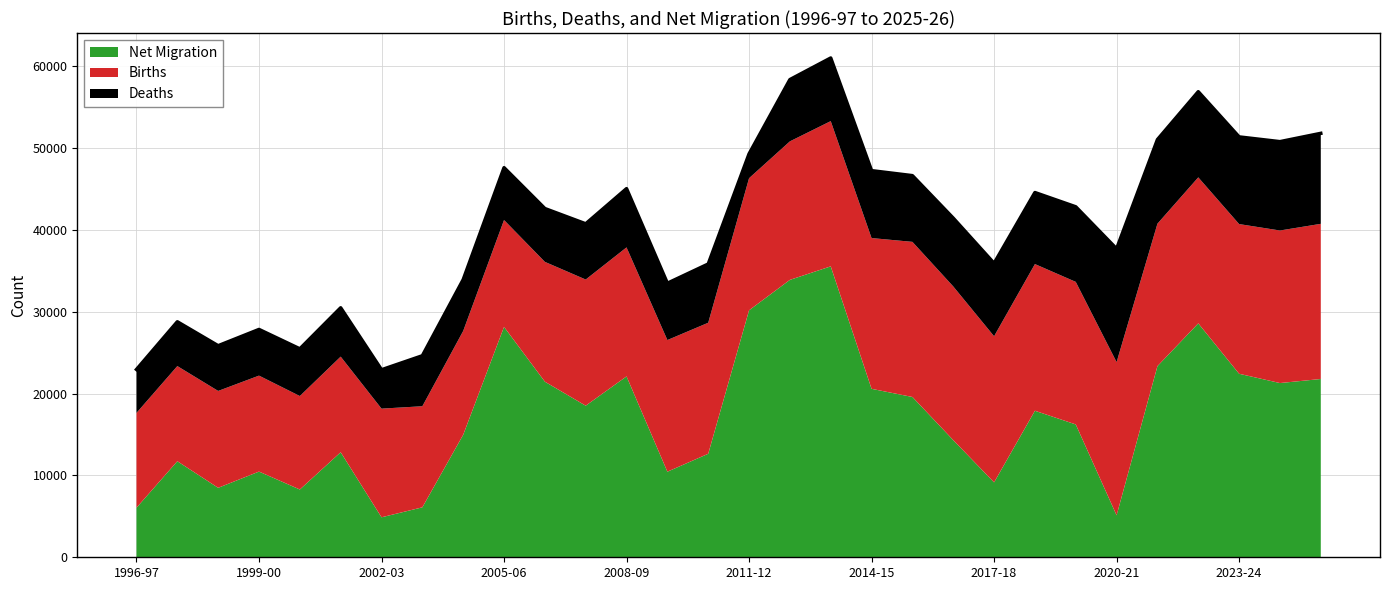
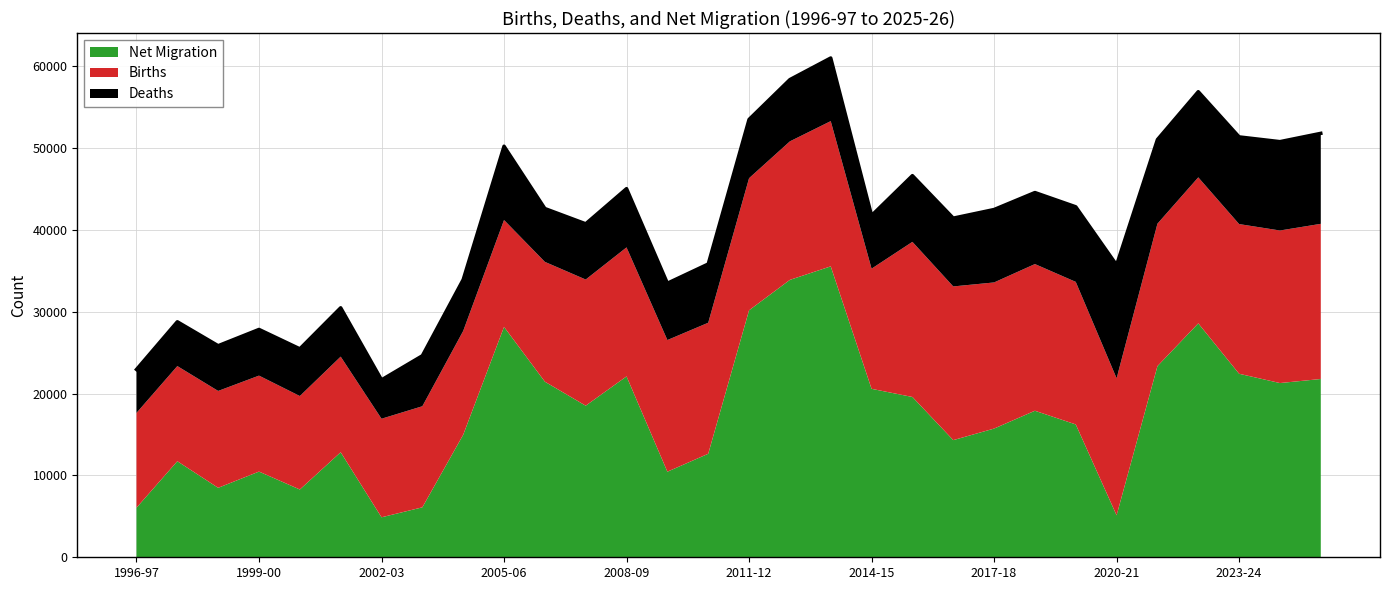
  {
    "Net Migration": {
-     "2017-18": 9000
+     "2017-18": 16000
    },
    "Births": {
-     "2002-03": 13000,
-     "2014-15": 18000,
-     "2020-21": 19000
+     "2002-03": 12000,
+     "2014-15": 15000,
+     "2020-21": 17000
    },
    "Deaths": {
      "1996-97": 5000,
      "1999-00": 6000,
      "2002-03": 5000,
-     "2005-06": 6000,
+     "2005-06": 9000,
      "2008-09": 7000,
-     "2011-12": 3000,
-     "2014-15": 8000,
+     "2011-12": 7000,
+     "2014-15": 6000,
      "2017-18": 9000,
      "2020-21": 14000,
      "2023-24": 11000
    }
  }
